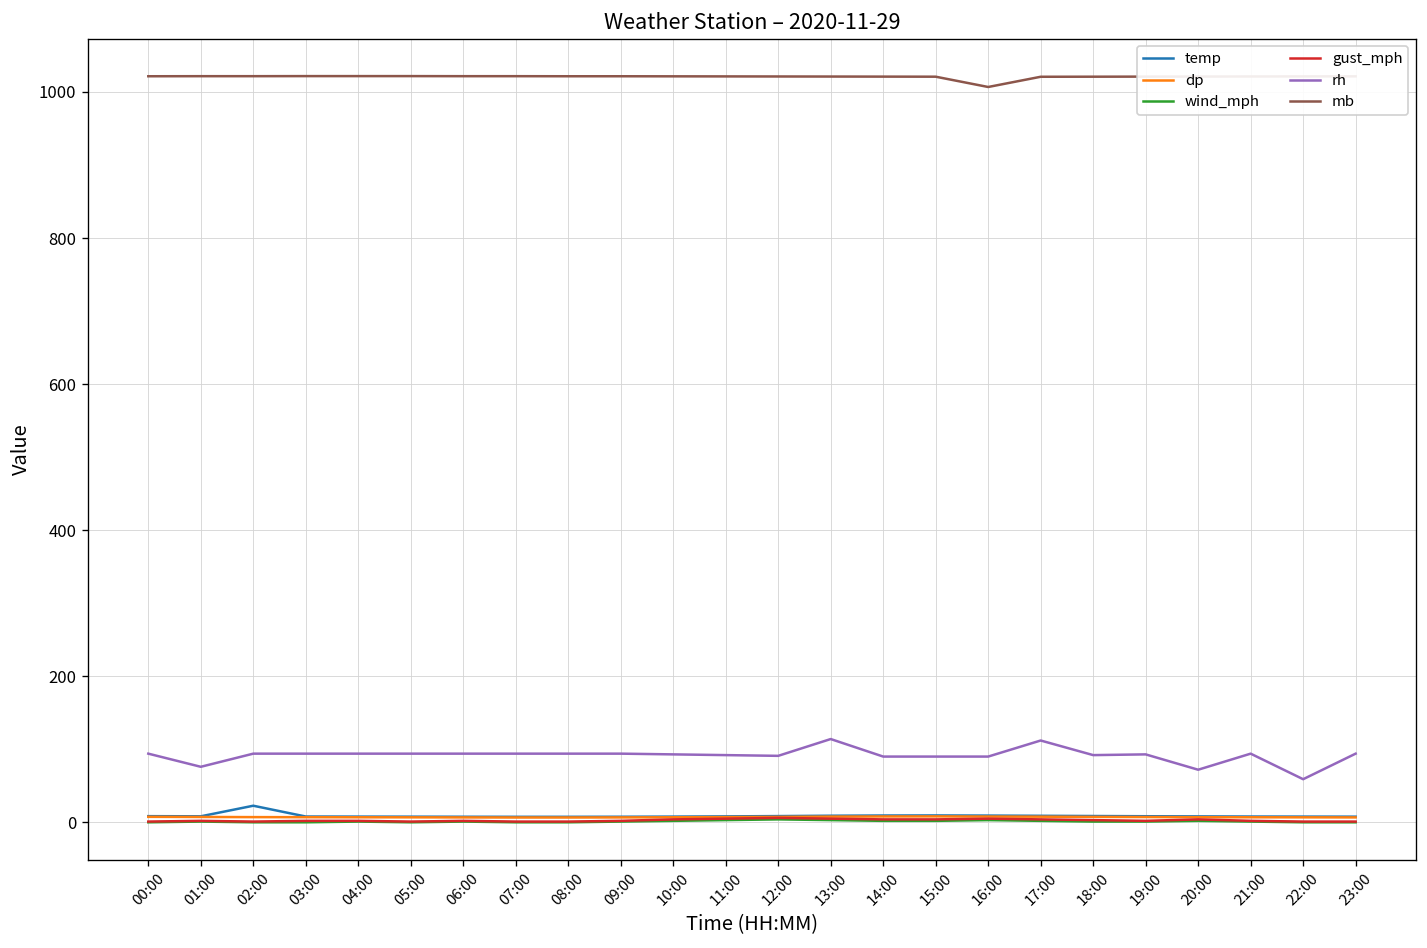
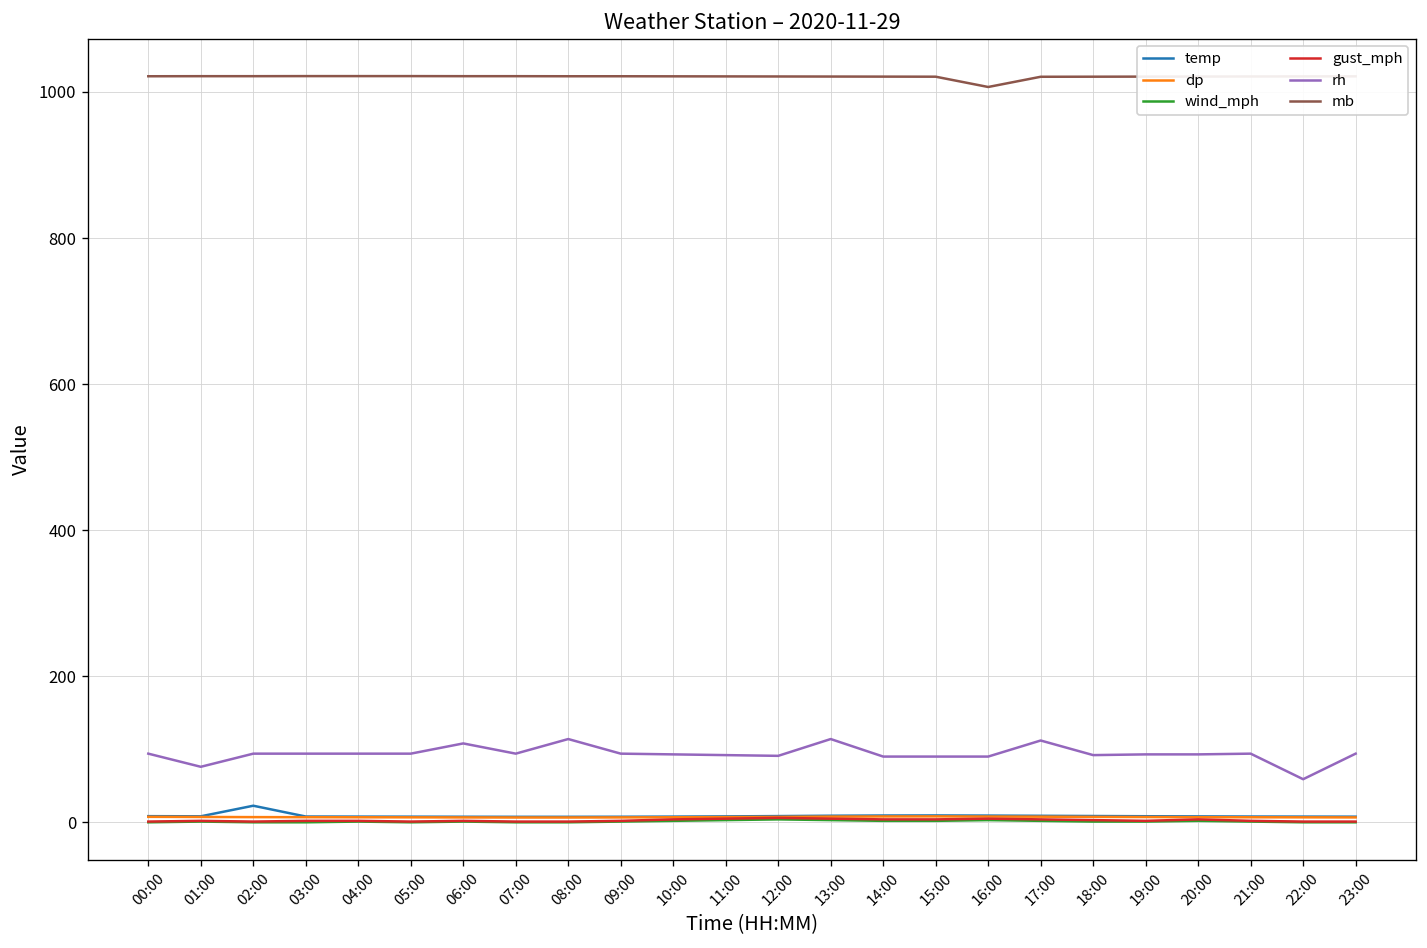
  {
    "temp": {
      "02:00": 20
    },
    "dp": {
      "02:00": 10
    },
    "rh": {
      "00:00": 90,
      "01:00": 80,
      "02:00": 90,
      "03:00": 90,
      "04:00": 90,
      "05:00": 90,
-     "06:00": 90,
+     "06:00": 110,
      "07:00": 90,
-     "08:00": 90,
+     "08:00": 110,
      "09:00": 90,
      "10:00": 90,
      "11:00": 90,
      "12:00": 90,
      "13:00": 110,
      "14:00": 90,
      "15:00": 90,
      "16:00": 90,
      "17:00": 110,
      "18:00": 90,
      "19:00": 90,
-     "20:00": 70,
+     "20:00": 90,
      "21:00": 90,
      "22:00": 60,
      "23:00": 90
    },
    "mb": {
      "00:00": 1020,
      "01:00": 1020,
      "02:00": 1020,
      "03:00": 1020,
      "04:00": 1020,
      "05:00": 1020,
      "06:00": 1020,
      "07:00": 1020,
      "08:00": 1020,
      "09:00": 1020,
      "10:00": 1020,
      "11:00": 1020,
      "12:00": 1020,
      "13:00": 1020,
      "14:00": 1020,
      "15:00": 1020,
      "16:00": 1010,
      "17:00": 1020,
      "18:00": 1020
    }
  }
